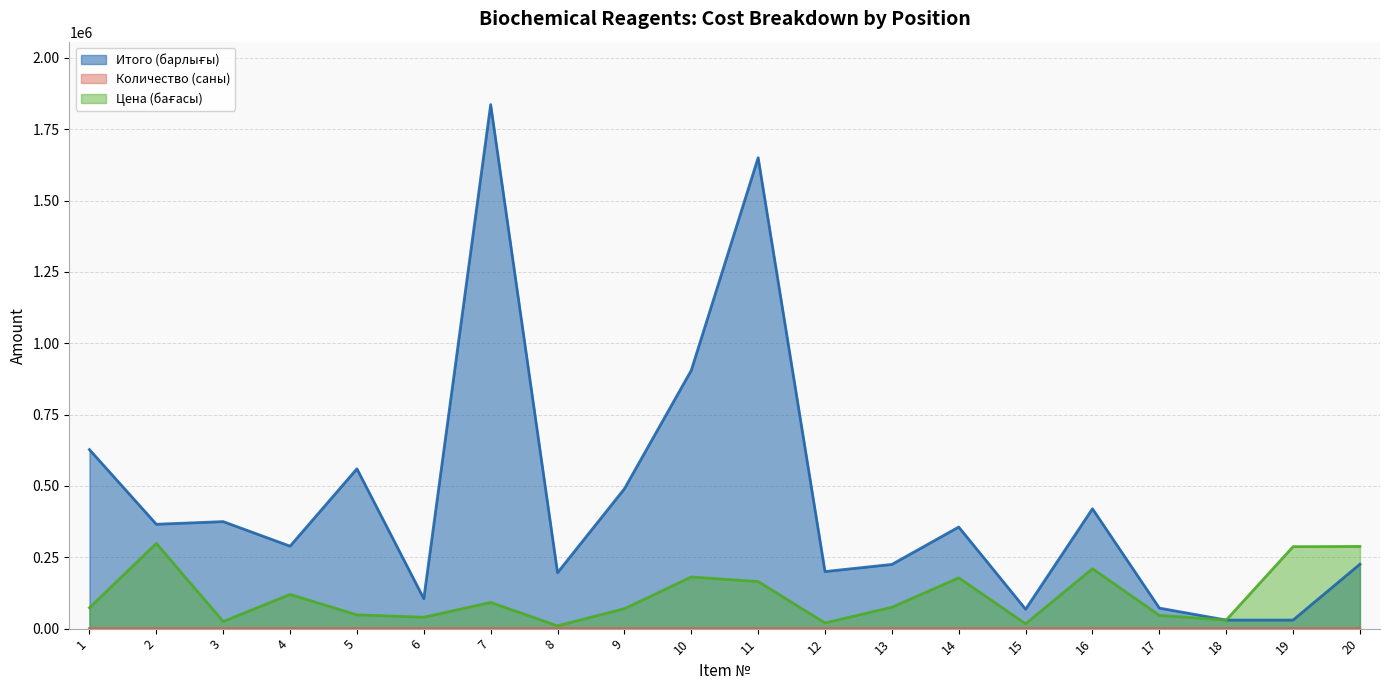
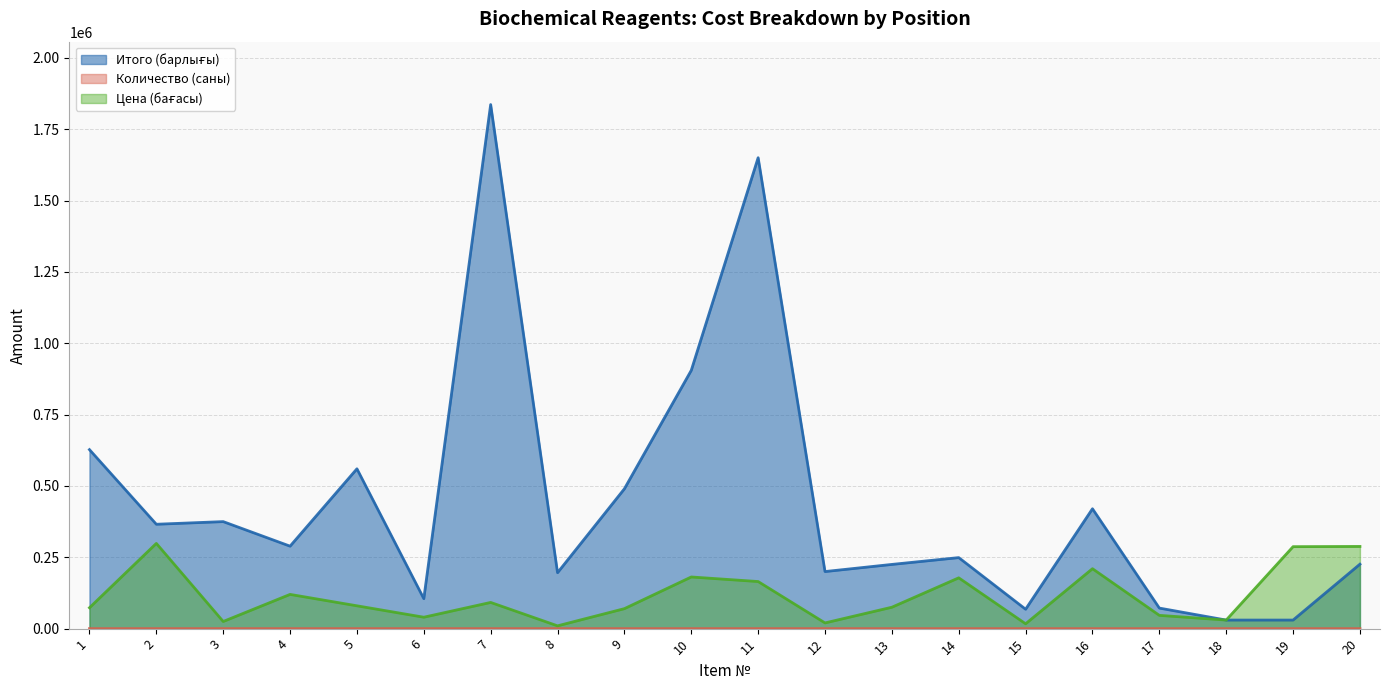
  {
    "Итого (барлығы)": {
      "1": 630000,
      "2": 370000,
      "3": 380000,
      "4": 290000,
      "5": 560000,
      "6": 110000,
      "7": 1840000,
      "8": 200000,
      "9": 490000,
      "10": 910000,
      "11": 1650000,
      "12": 200000,
      "13": 230000,
-     "14": 360000,
+     "14": 250000,
      "15": 70000,
      "16": 420000,
      "17": 70000,
      "19": 30000,
      "20": 230000
    },
    "Количество (саны)": {
      "1": 0,
      "2": 0,
      "3": 0,
      "4": 0,
      "5": 0,
      "6": 0,
      "7": 0,
      "8": 0,
      "9": 0,
      "10": 0,
      "11": 0,
      "12": 0,
      "13": 0,
      "14": 0,
      "15": 0,
      "16": 0,
      "17": 0,
      "18": 0,
      "19": 0,
      "20": 0
    },
    "Цена (бағасы)": {
      "1": 70000,
      "2": 300000,
      "3": 30000,
      "4": 120000,
-     "5": 50000,
+     "5": 80000,
      "6": 40000,
      "7": 90000,
      "8": 10000,
      "9": 70000,
      "10": 180000,
      "11": 170000,
      "12": 20000,
      "13": 80000,
      "14": 180000,
      "15": 20000,
      "16": 210000,
      "17": 50000,
      "19": 290000,
      "20": 290000
    }
  }
